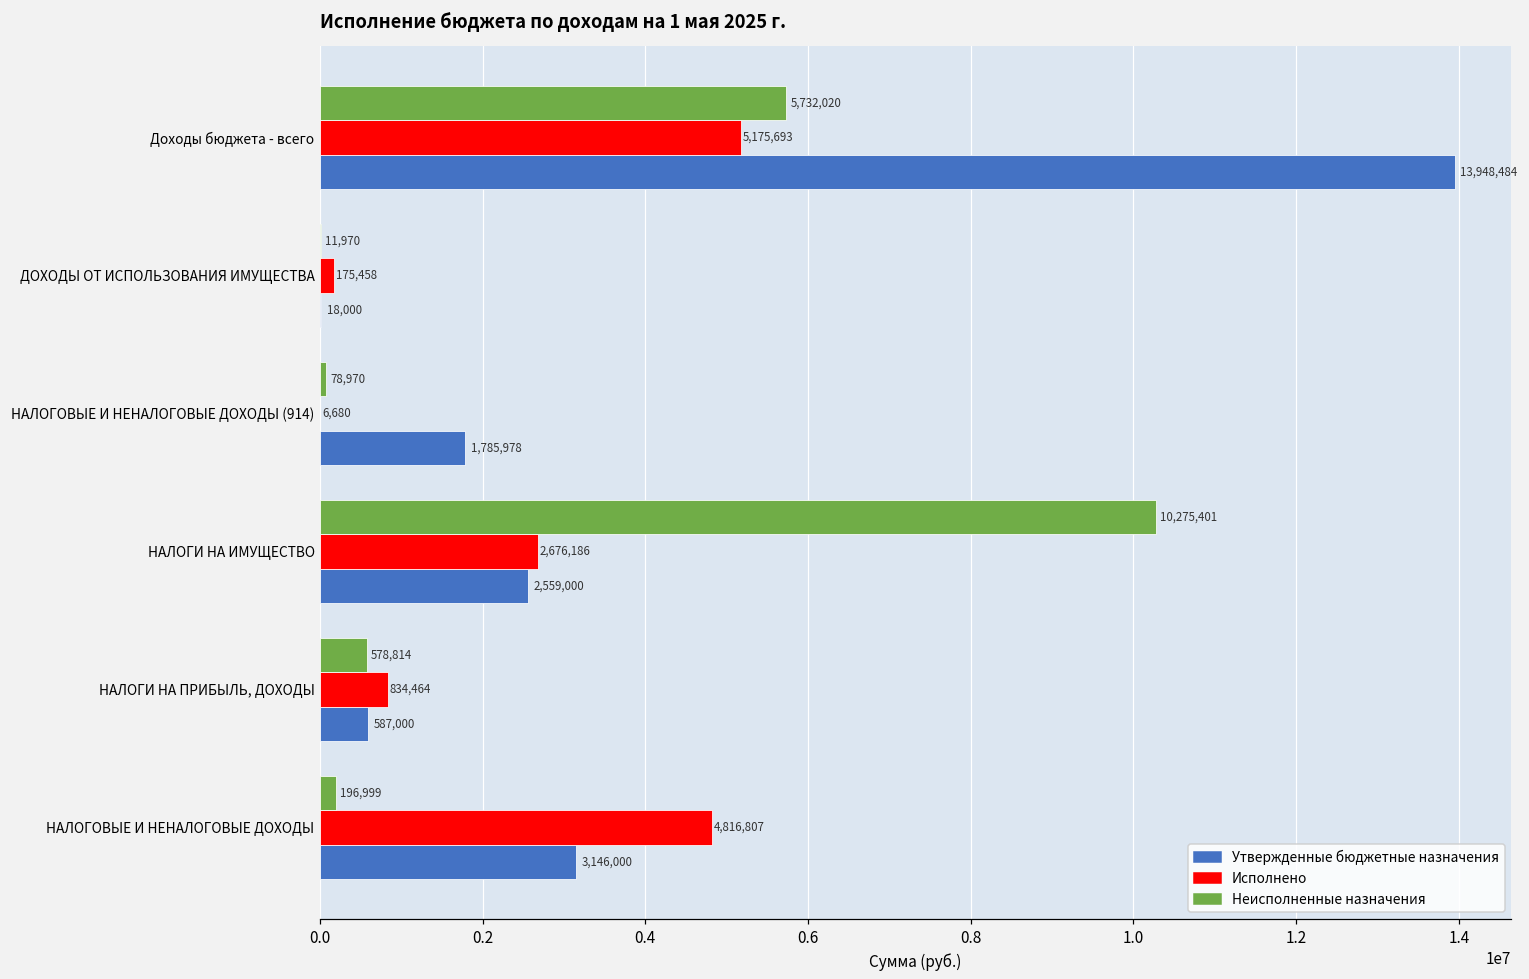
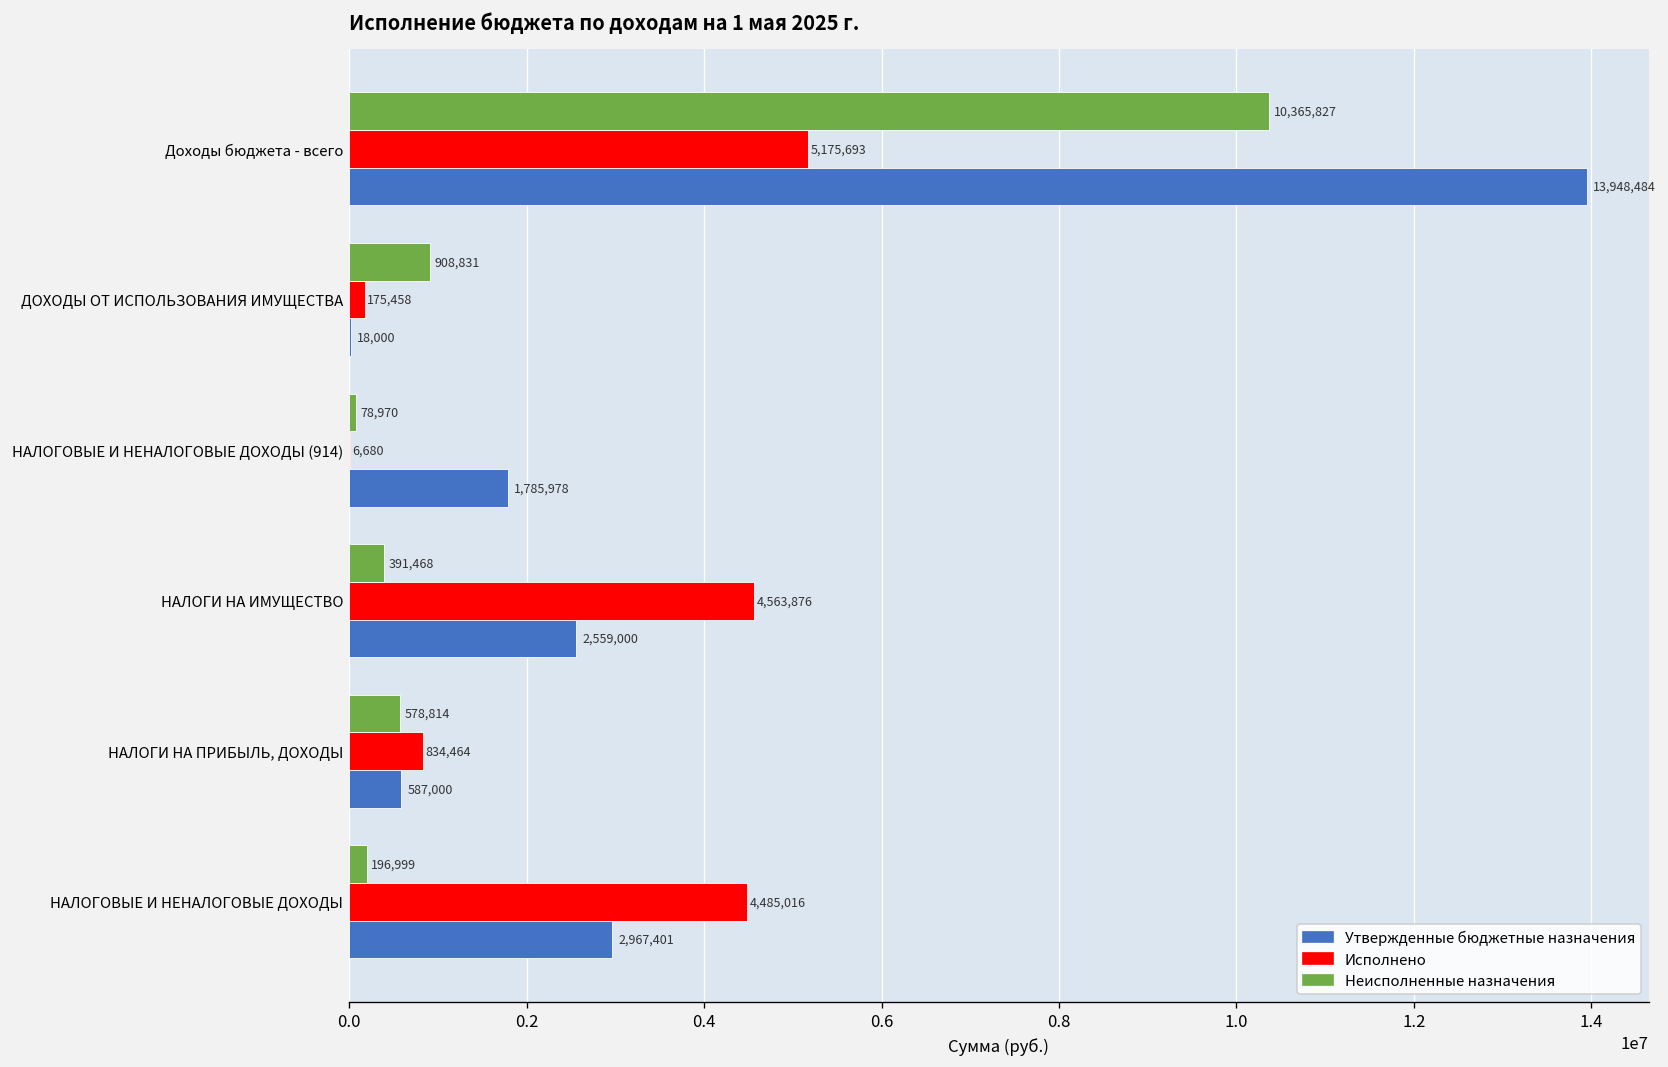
  {
    "Утвержденные бюджетные назначения": {
      "Доходы бюджета - всего": "13,948,484",
      "ДОХОДЫ ОТ ИСПОЛЬЗОВАНИЯ ИМУЩЕСТВА": "18,000",
      "НАЛОГОВЫЕ И НЕНАЛОГОВЫЕ ДОХОДЫ (914)": "1,785,978",
      "НАЛОГИ НА ИМУЩЕСТВО": "2,559,000",
      "НАЛОГИ НА ПРИБЫЛЬ, ДОХОДЫ": "587,000",
-     "НАЛОГОВЫЕ И НЕНАЛОГОВЫЕ ДОХОДЫ": "3,146,000"
+     "НАЛОГОВЫЕ И НЕНАЛОГОВЫЕ ДОХОДЫ": "2,967,401"
    },
    "Исполнено": {
      "Доходы бюджета - всего": "5,175,693",
      "ДОХОДЫ ОТ ИСПОЛЬЗОВАНИЯ ИМУЩЕСТВА": "175,458",
      "НАЛОГОВЫЕ И НЕНАЛОГОВЫЕ ДОХОДЫ (914)": "6,680",
-     "НАЛОГИ НА ИМУЩЕСТВО": "2,676,186",
+     "НАЛОГИ НА ИМУЩЕСТВО": "4,563,876",
      "НАЛОГИ НА ПРИБЫЛЬ, ДОХОДЫ": "834,464",
-     "НАЛОГОВЫЕ И НЕНАЛОГОВЫЕ ДОХОДЫ": "4,816,807"
+     "НАЛОГОВЫЕ И НЕНАЛОГОВЫЕ ДОХОДЫ": "4,485,016"
    },
    "Неисполненные назначения": {
-     "Доходы бюджета - всего": "5,732,020",
-     "ДОХОДЫ ОТ ИСПОЛЬЗОВАНИЯ ИМУЩЕСТВА": "11,970",
+     "Доходы бюджета - всего": "10,365,827",
+     "ДОХОДЫ ОТ ИСПОЛЬЗОВАНИЯ ИМУЩЕСТВА": "908,831",
      "НАЛОГОВЫЕ И НЕНАЛОГОВЫЕ ДОХОДЫ (914)": "78,970",
-     "НАЛОГИ НА ИМУЩЕСТВО": "10,275,401",
+     "НАЛОГИ НА ИМУЩЕСТВО": "391,468",
      "НАЛОГИ НА ПРИБЫЛЬ, ДОХОДЫ": "578,814",
      "НАЛОГОВЫЕ И НЕНАЛОГОВЫЕ ДОХОДЫ": "196,999"
    }
  }
